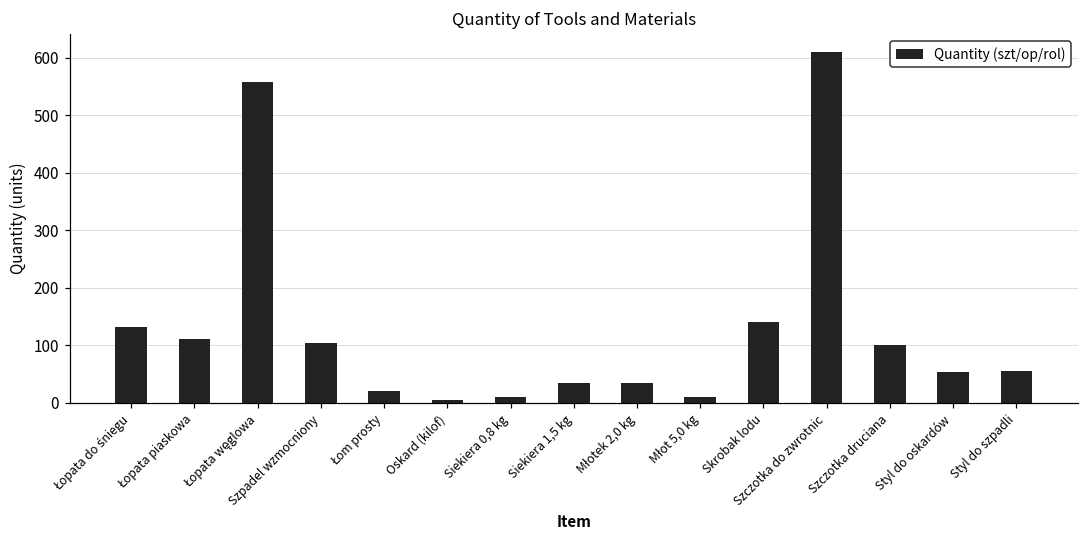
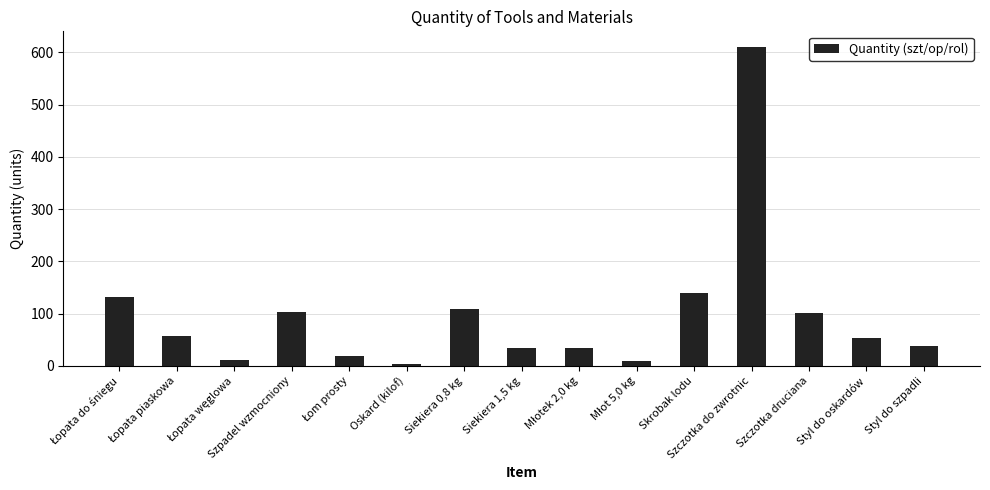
  {
    "Łopata do śniegu": 130,
-   "Łopata piaskowa": 110,
-   "Łopata węglowa": 560,
+   "Łopata piaskowa": 60,
+   "Łopata węglowa": 10,
    "Szpadel wzmocniony": 100,
    "Łom prosty": 20,
-   "Siekiera 0,8 kg": 10,
+   "Siekiera 0,8 kg": 110,
    "Siekiera 1,5 kg": 30,
    "Młotek 2,0 kg": 30,
    "Młot 5,0 kg": 10,
    "Skrobak lodu": 140,
    "Szczotka do zwrotnic": 610,
    "Szczotka druciana": 100,
    "Styl do oskardów": 50,
-   "Styl do szpadli": 60
+   "Styl do szpadli": 40
  }
